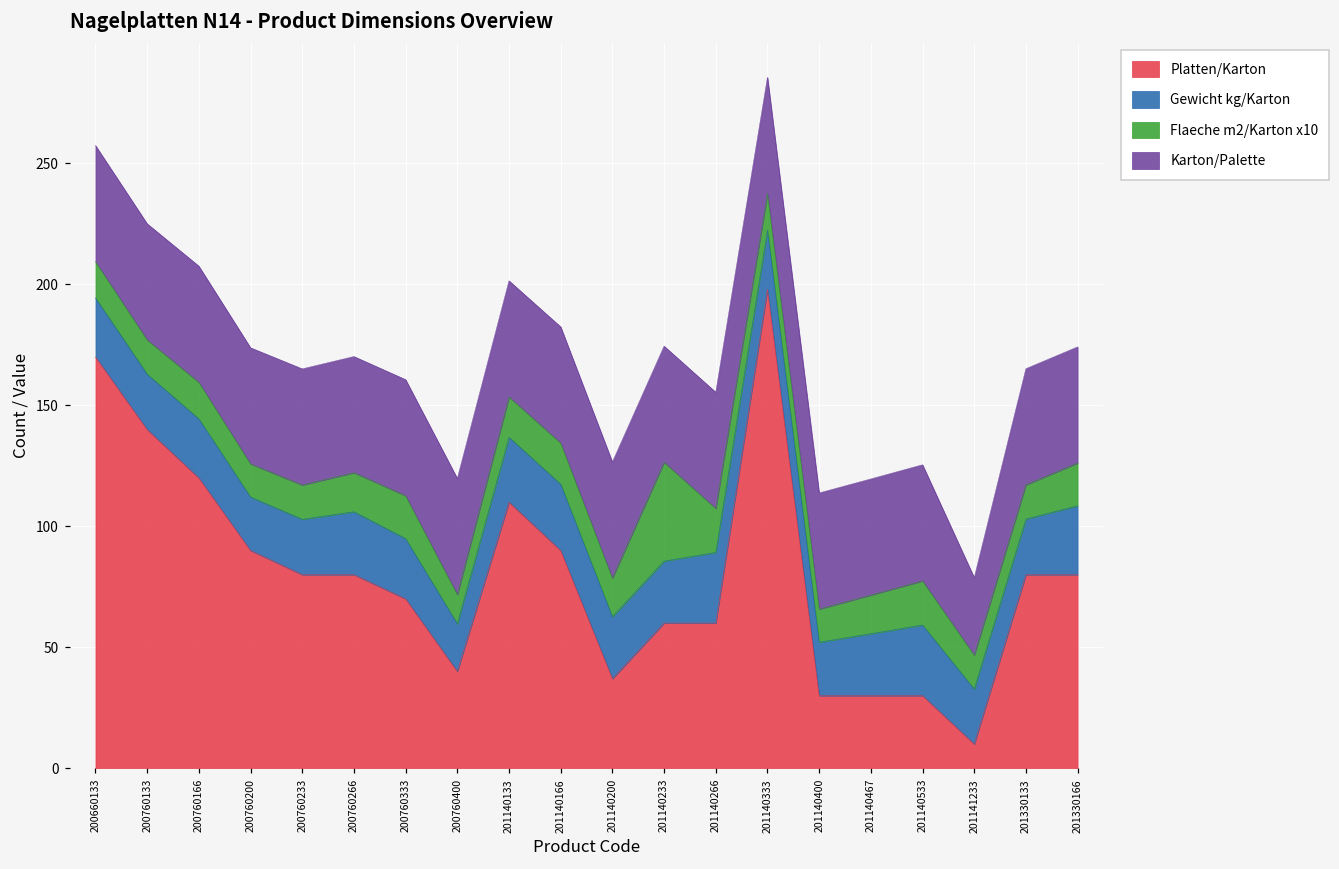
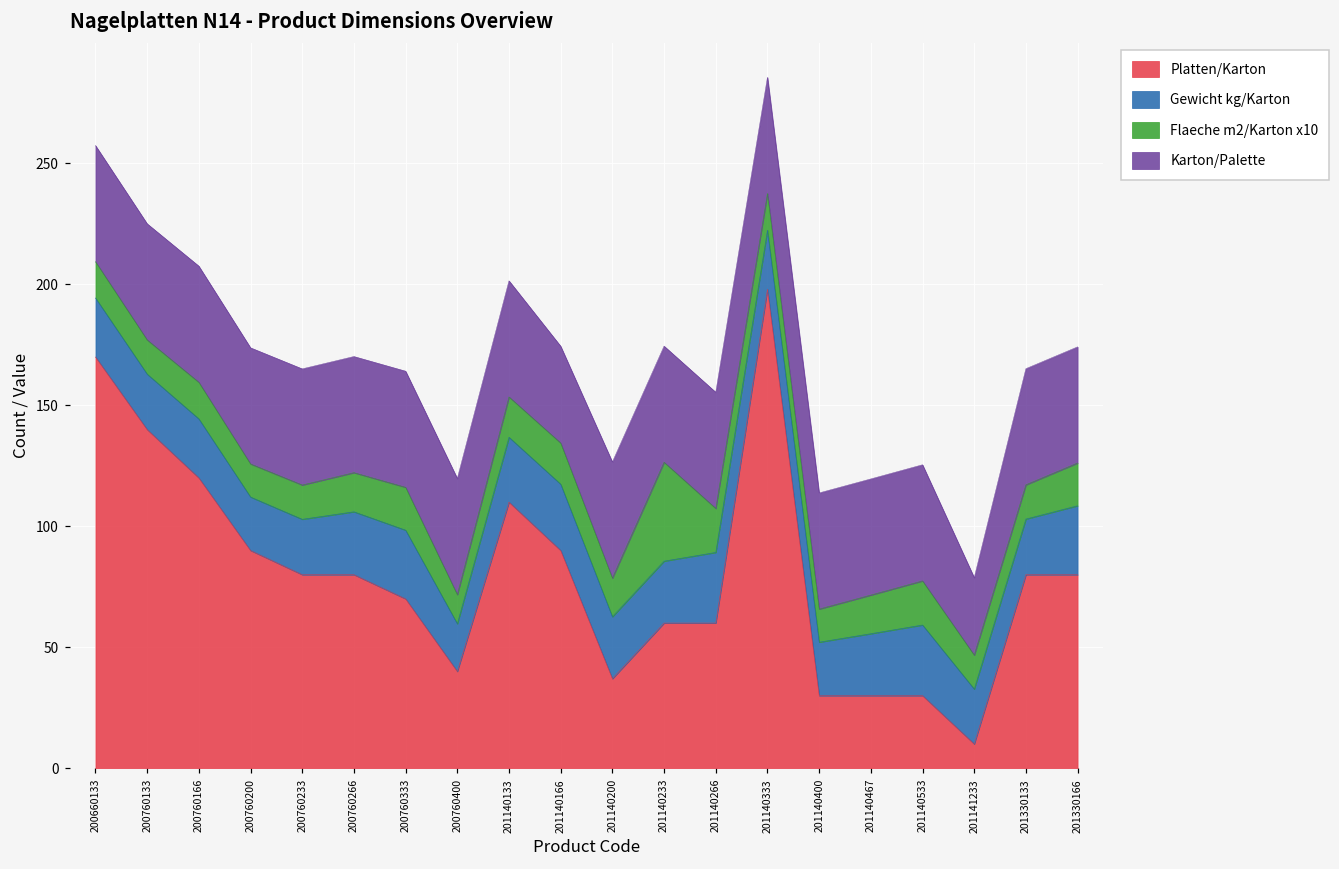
  {
    "Platten/Karton": {
      "200660133": 170,
      "200760133": 140,
      "200760166": 120,
      "200760200": 90,
      "200760233": 80,
      "200760266": 80,
      "200760333": 70,
      "200760400": 40,
      "201140133": 110,
      "201140166": 90,
      "201140200": 37,
      "201140233": 60,
      "201140266": 60,
      "201140333": 198,
      "201140400": 30,
      "201140467": 30,
      "201140533": 30,
      "201141233": 10,
      "201330133": 80,
      "201330166": 80
    },
    "Gewicht kg/Karton": {
      "200660133": 24,
      "200760133": 23,
      "200760166": 24,
      "200760200": 22,
      "200760233": 23,
      "200760266": 26,
-     "200760333": 25,
+     "200760333": 28,
      "200760400": 20,
      "201140133": 27,
      "201140166": 27,
      "201140200": 26,
      "201140233": 26,
      "201140266": 29,
      "201140333": 24,
      "201140400": 22,
      "201140467": 26,
      "201140533": 29,
      "201141233": 23,
      "201330133": 23,
      "201330166": 29
    },
    "Flaeche m2/Karton x10": {
      "200660133": 15,
      "200760133": 14,
      "200760166": 15,
      "200760200": 14,
      "200760233": 14,
      "200760266": 16,
      "200760333": 18,
      "200760400": 12,
      "201140133": 17,
      "201140166": 17,
      "201140200": 16,
      "201140233": 41,
      "201140266": 18,
      "201140333": 15,
      "201140400": 14,
      "201140467": 16,
      "201140533": 18,
      "201141233": 14,
      "201330133": 14,
      "201330166": 18
    },
    "Karton/Palette": {
      "200660133": 48,
      "200760133": 48,
      "200760166": 48,
      "200760200": 48,
      "200760233": 48,
      "200760266": 48,
      "200760333": 48,
      "200760400": 48,
      "201140133": 48,
-     "201140166": 48,
+     "201140166": 40,
      "201140200": 48,
      "201140233": 48,
      "201140266": 48,
      "201140333": 48,
      "201140400": 48,
      "201140467": 48,
      "201140533": 48,
      "201141233": 32,
      "201330133": 48,
      "201330166": 48
    }
  }
